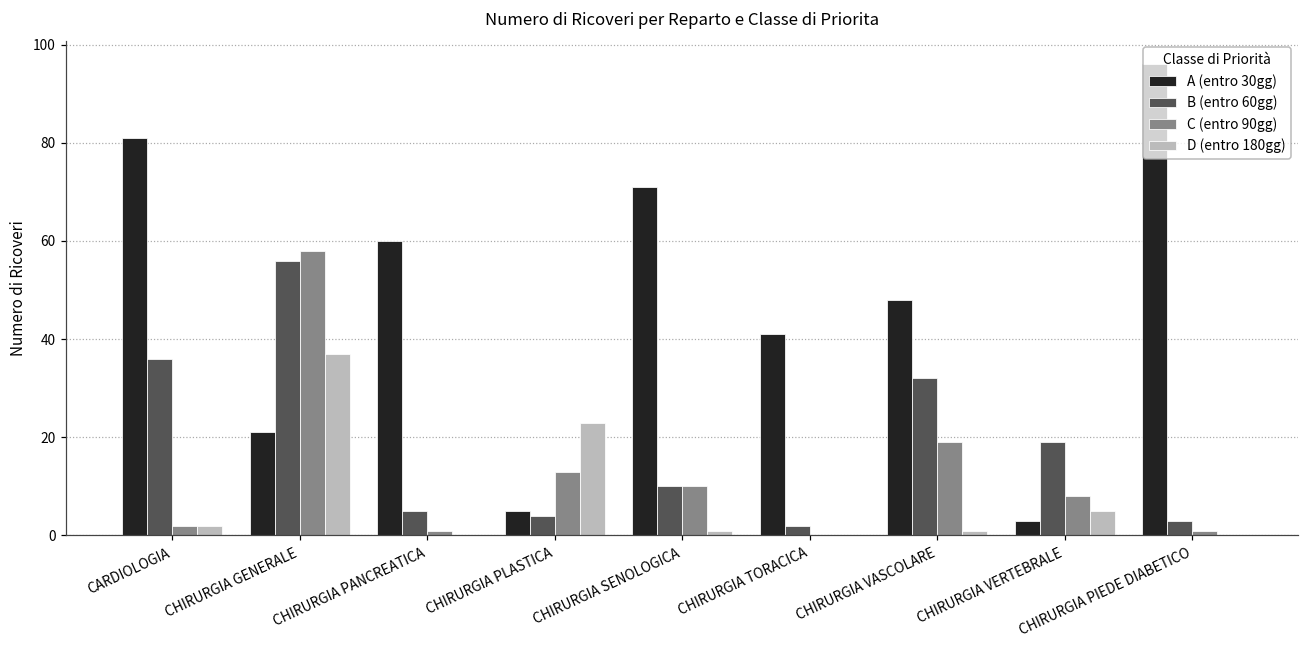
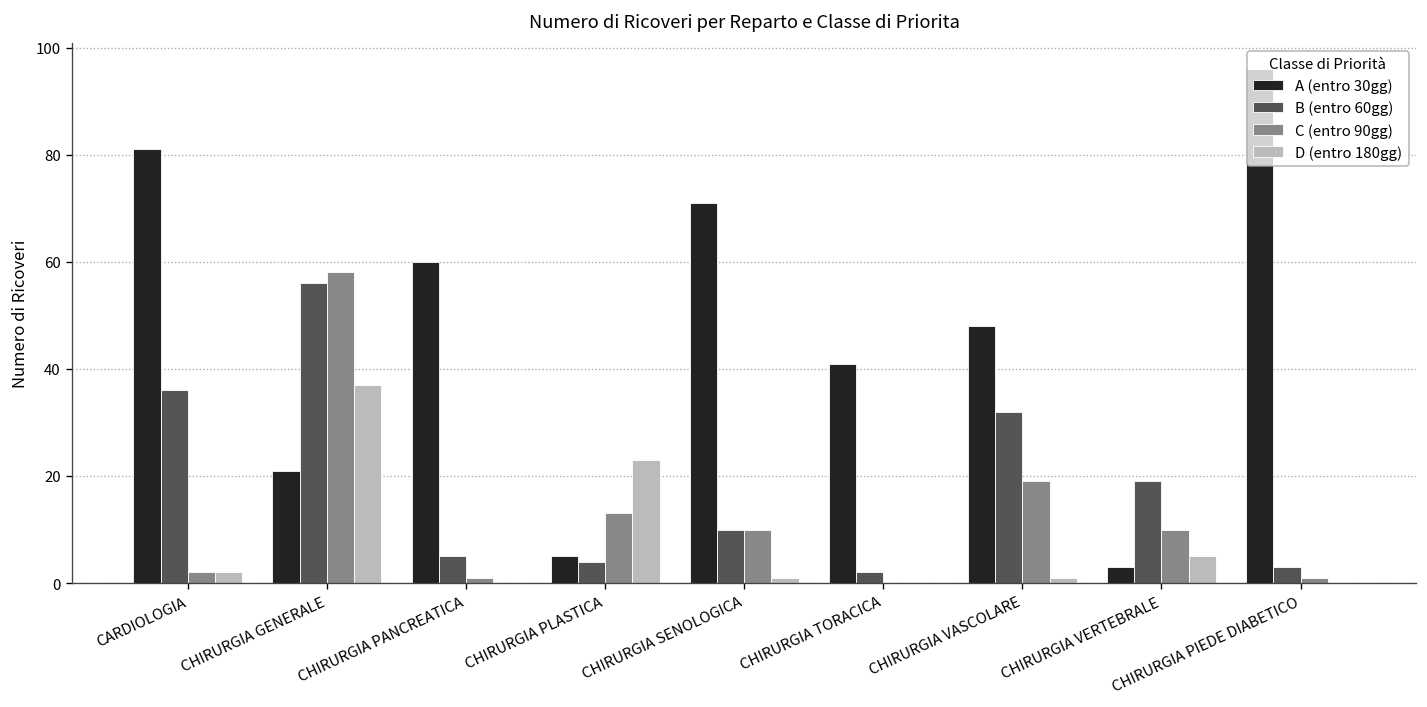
  {
    "A (entro 30gg)": {
      "CARDIOLOGIA": 81,
      "CHIRURGIA GENERALE": 21,
      "CHIRURGIA PANCREATICA": 60,
      "CHIRURGIA PLASTICA": 5,
      "CHIRURGIA SENOLOGICA": 71,
      "CHIRURGIA TORACICA": 41,
      "CHIRURGIA VASCOLARE": 48,
      "CHIRURGIA VERTEBRALE": 3
    },
    "B (entro 60gg)": {
      "CARDIOLOGIA": 36,
      "CHIRURGIA GENERALE": 56,
      "CHIRURGIA PANCREATICA": 5,
      "CHIRURGIA PLASTICA": 4,
      "CHIRURGIA SENOLOGICA": 10,
      "CHIRURGIA TORACICA": 2,
      "CHIRURGIA VASCOLARE": 32,
      "CHIRURGIA VERTEBRALE": 19,
      "CHIRURGIA PIEDE DIABETICO": 3
    },
    "C (entro 90gg)": {
      "CARDIOLOGIA": 2,
      "CHIRURGIA GENERALE": 58,
      "CHIRURGIA PANCREATICA": 1,
      "CHIRURGIA PLASTICA": 13,
      "CHIRURGIA SENOLOGICA": 10,
      "CHIRURGIA TORACICA": 0,
      "CHIRURGIA VASCOLARE": 19,
-     "CHIRURGIA VERTEBRALE": 8,
+     "CHIRURGIA VERTEBRALE": 10,
      "CHIRURGIA PIEDE DIABETICO": 1
    },
    "D (entro 180gg)": {
      "CARDIOLOGIA": 2,
      "CHIRURGIA GENERALE": 37,
      "CHIRURGIA PANCREATICA": 0,
      "CHIRURGIA PLASTICA": 23,
      "CHIRURGIA SENOLOGICA": 1,
      "CHIRURGIA TORACICA": 0,
      "CHIRURGIA VASCOLARE": 1,
      "CHIRURGIA VERTEBRALE": 5,
      "CHIRURGIA PIEDE DIABETICO": 0
    }
  }
